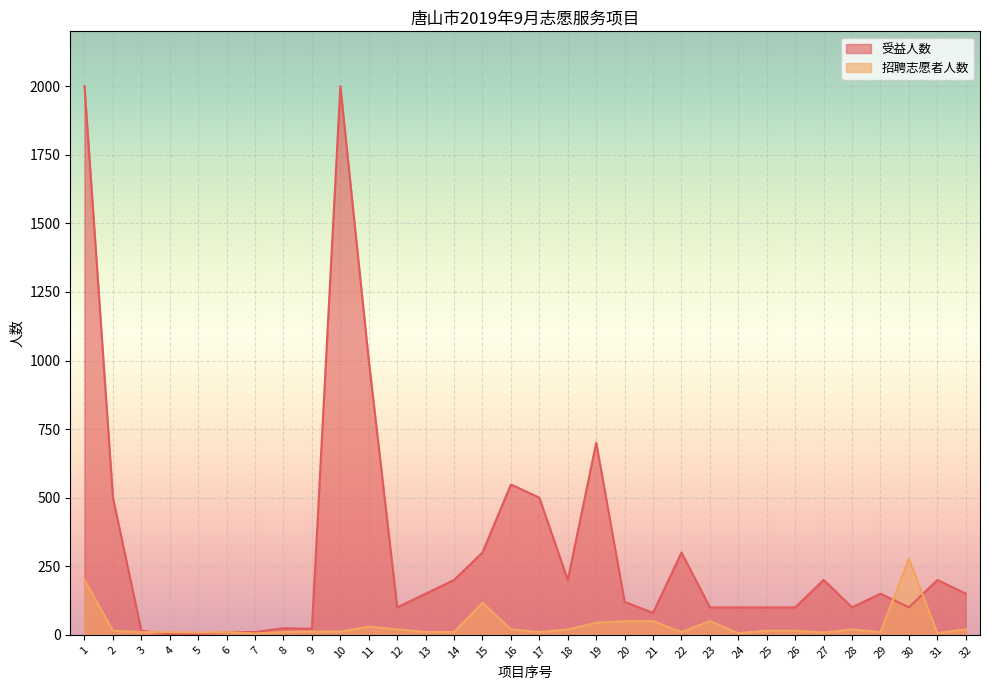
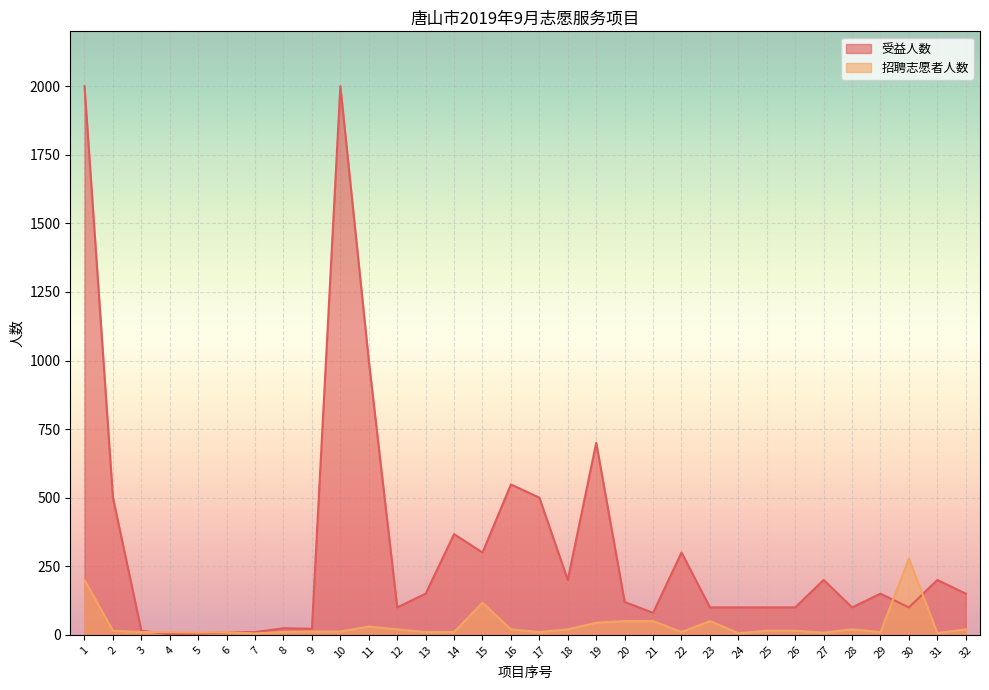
  {
    "受益人数": {
      "1": 2000,
      "2": 500,
      "8": 20,
      "9": 20,
      "10": 2000,
      "11": 1000,
      "12": 100,
      "13": 150,
-     "14": 200,
+     "14": 370,
      "15": 300,
      "16": 550,
      "17": 500,
      "18": 200,
      "19": 700,
      "20": 120,
      "21": 80,
      "22": 300,
      "23": 100,
      "24": 100,
      "25": 100,
      "26": 100,
      "27": 200,
      "28": 100,
      "29": 150,
      "30": 100,
      "31": 200,
      "32": 150
    },
    "招聘志愿者人数": {
      "1": 200,
      "2": 20,
      "8": 10,
      "9": 10,
      "10": 10,
      "11": 30,
      "12": 20,
      "13": 10,
      "14": 10,
      "15": 120,
      "16": 20,
      "17": 10,
      "18": 20,
      "19": 40,
      "20": 50,
      "21": 50,
      "22": 10,
      "23": 50,
      "24": 10,
      "25": 20,
      "26": 20,
      "27": 10,
      "28": 20,
      "29": 10,
      "30": 280,
      "31": 10,
      "32": 20
    }
  }
